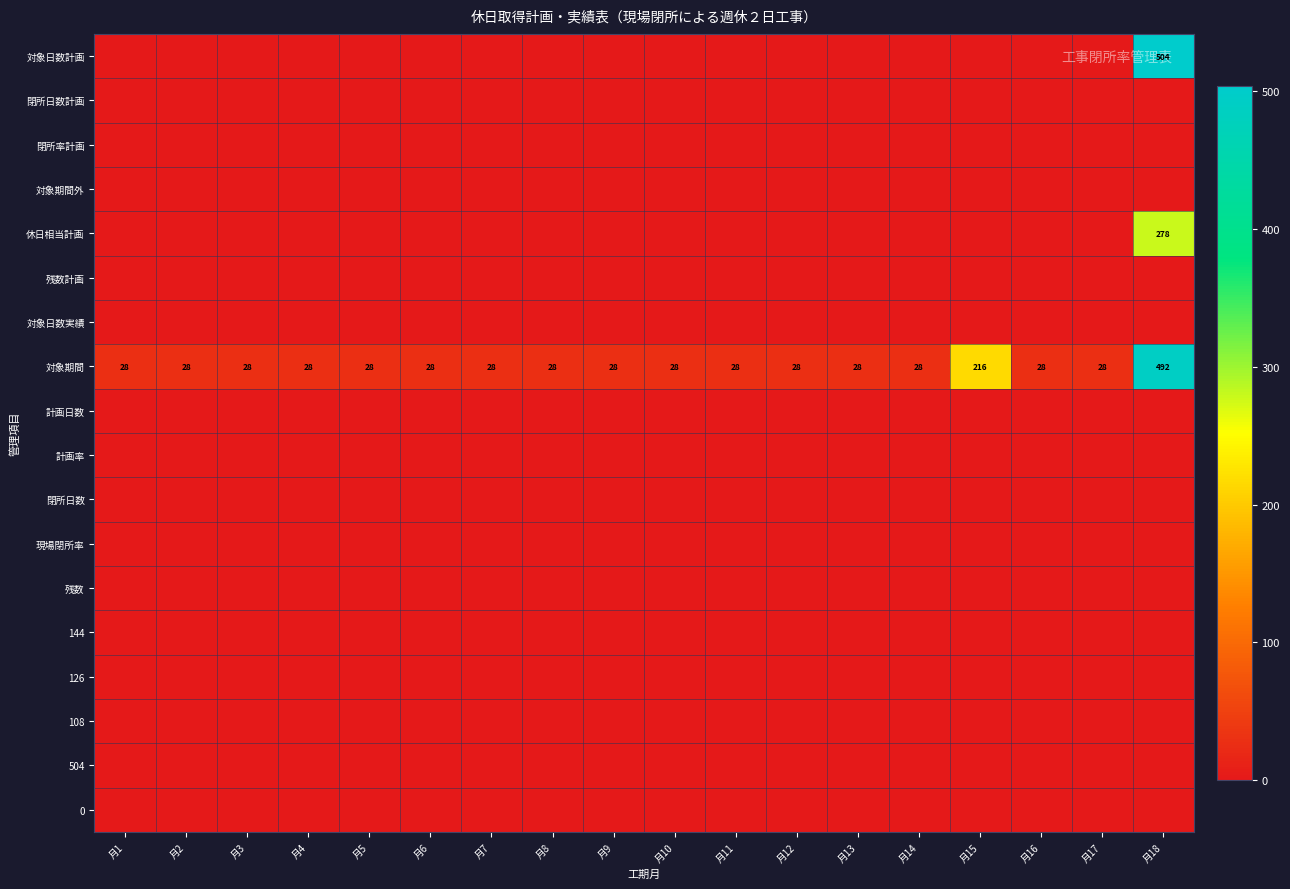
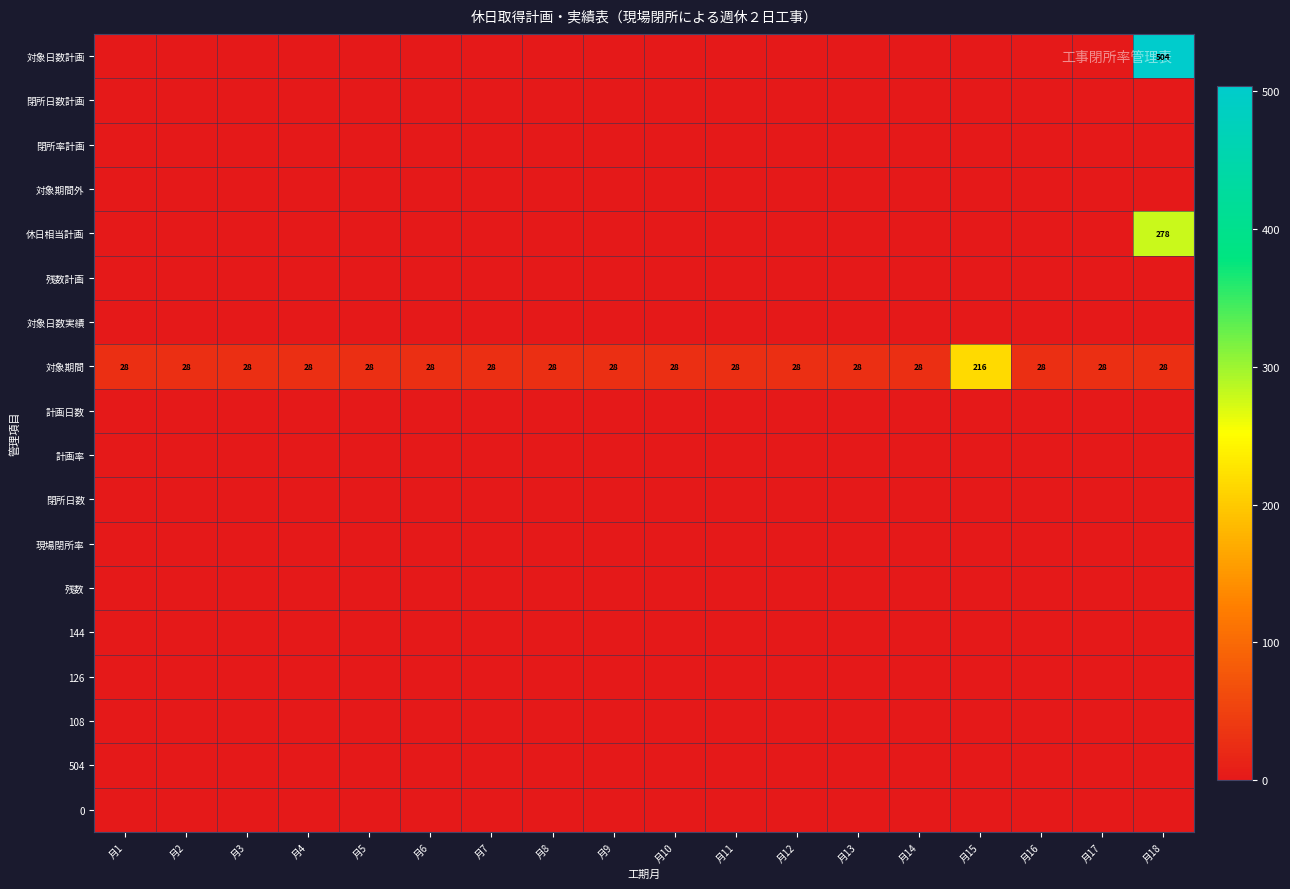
  {
    "休日相当計画": {
      "月18": 278
    },
    "対象期間": {
      "月1": 28,
      "月2": 28,
      "月3": 28,
      "月4": 28,
      "月5": 28,
      "月6": 28,
      "月7": 28,
      "月8": 28,
      "月9": 28,
      "月10": 28,
      "月11": 28,
      "月12": 28,
      "月13": 28,
      "月14": 28,
      "月15": 216,
      "月16": 28,
      "月17": 28,
-     "月18": 492
+     "月18": 28
    }
  }
